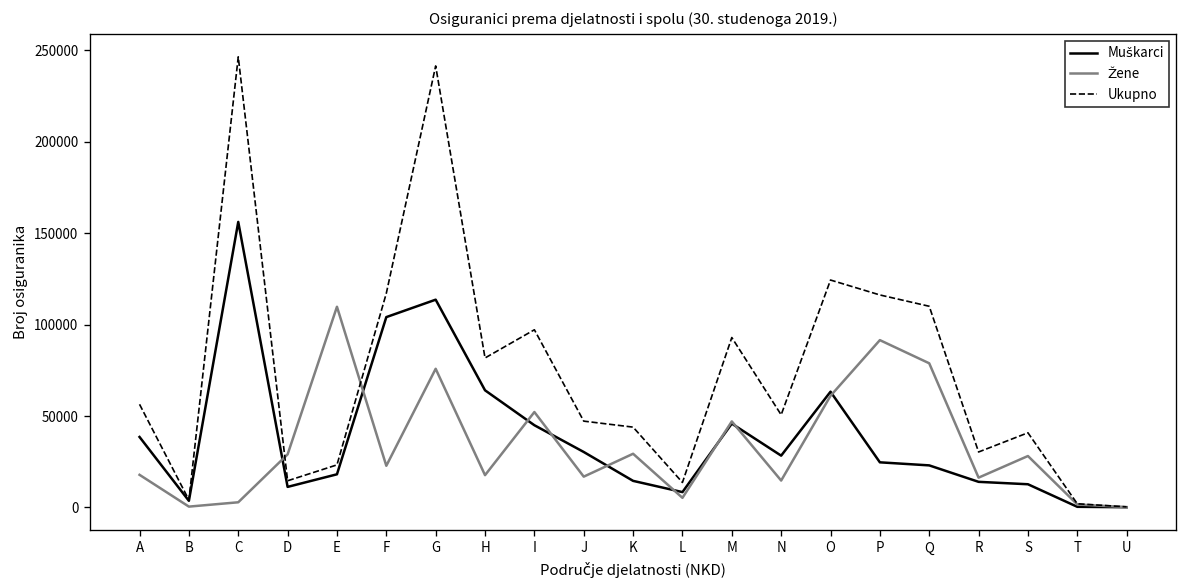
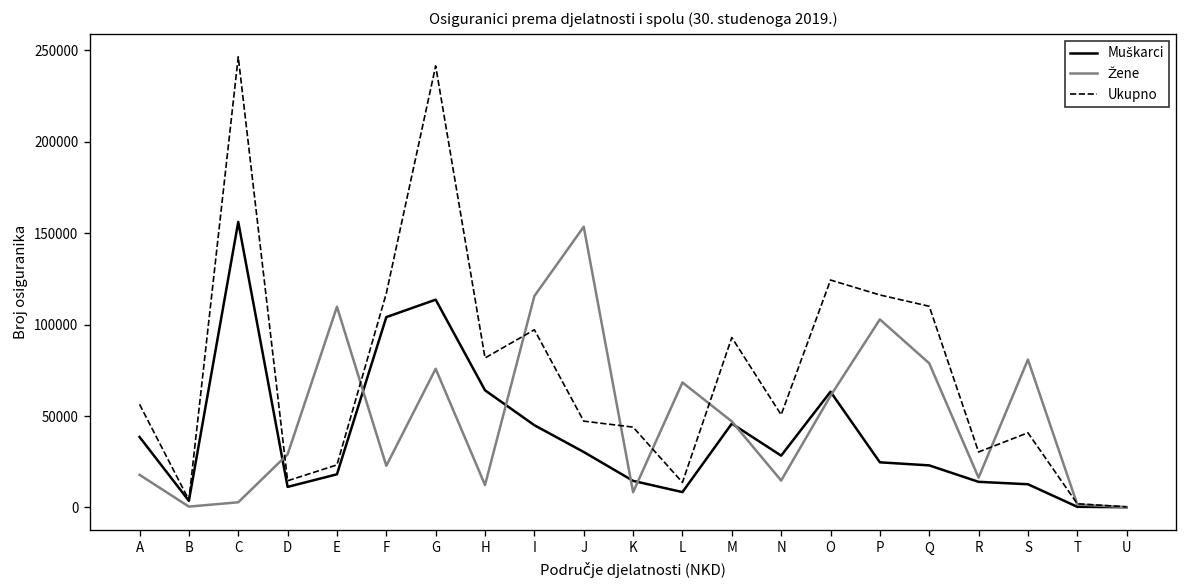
  {
    "Žene": {
      "A": 18000,
      "B": 0,
      "C": 3000,
      "D": 29000,
      "E": 110000,
      "F": 23000,
      "G": 76000,
-     "H": 18000,
-     "I": 52000,
-     "J": 17000,
-     "K": 29000,
-     "L": 5000,
+     "H": 12000,
+     "I": 116000,
+     "J": 154000,
+     "K": 8000,
+     "L": 68000,
      "N": 15000,
      "O": 61000,
-     "P": 92000,
+     "P": 103000,
      "Q": 79000,
      "R": 16000,
-     "S": 28000
+     "S": 81000
    }
  }
